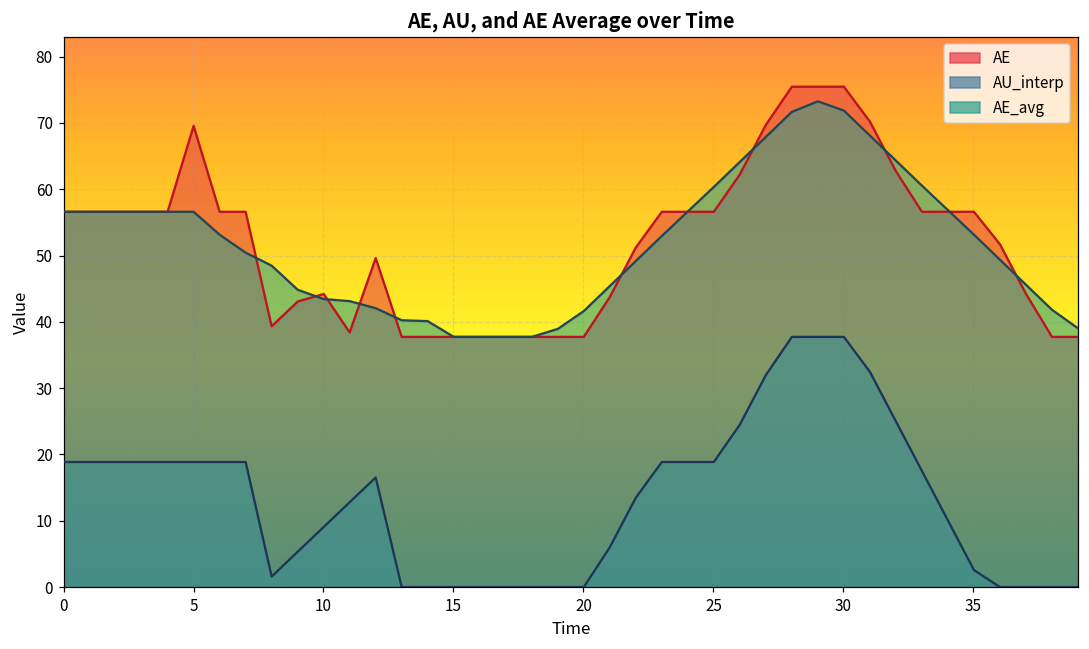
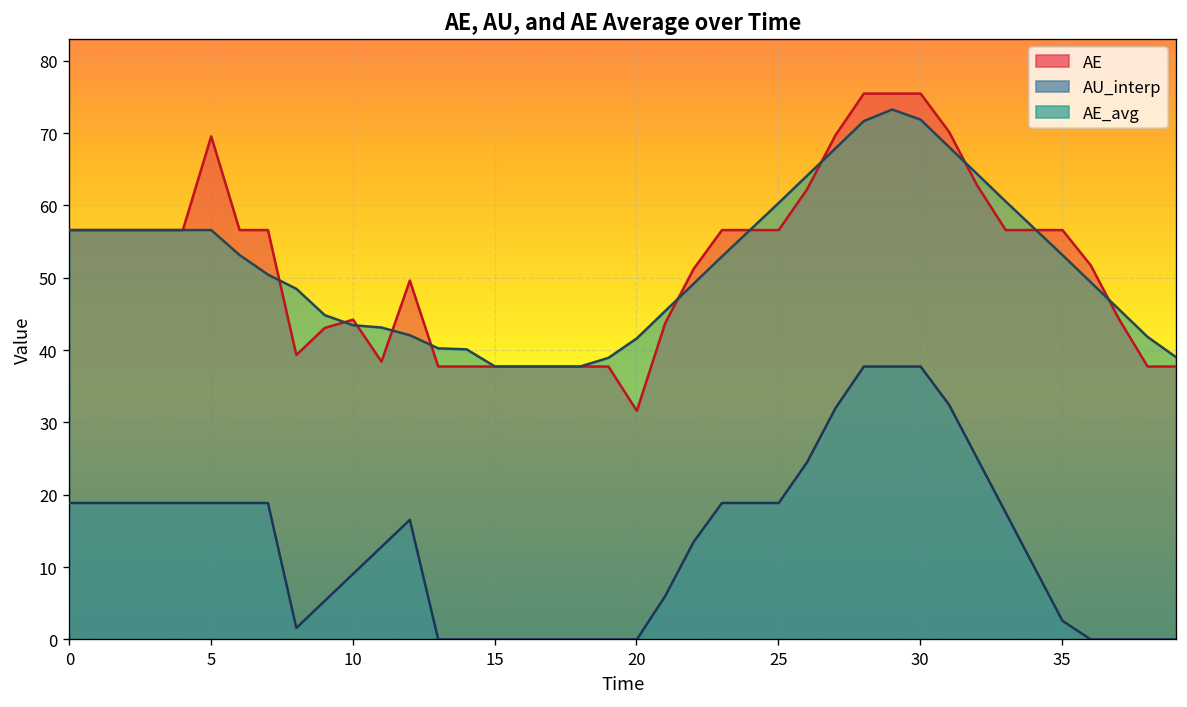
  {
    "AE": {
      "5": 70,
      "10": 44,
-     "20": 38,
+     "20": 32,
      "25": 57
    }
  }
